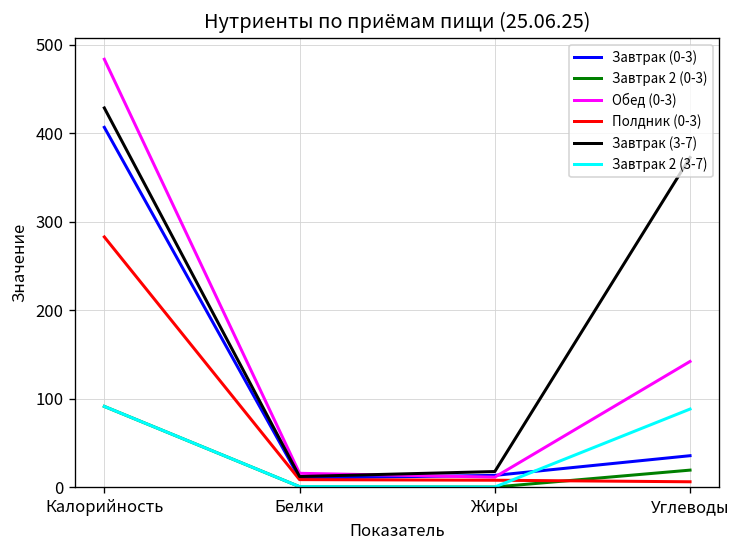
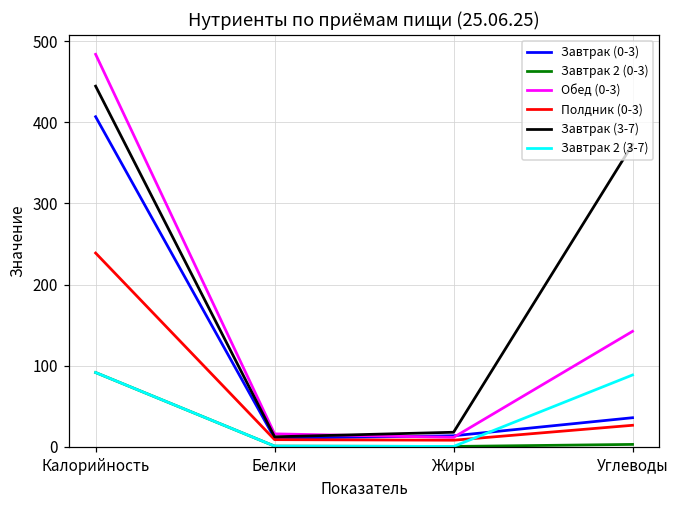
  {
    "Завтрак (0-3)": {
      "Калорийность": 410,
      "Углеводы": 40
    },
    "Завтрак 2 (0-3)": {
-     "Углеводы": 20
+     "Углеводы": 0
    },
    "Обед (0-3)": {
      "Калорийность": 480,
      "Белки": 20,
      "Углеводы": 140
    },
    "Полдник (0-3)": {
-     "Калорийность": 280,
+     "Калорийность": 240,
      "Жиры": 10,
-     "Углеводы": 10
+     "Углеводы": 30
    },
    "Завтрак (3-7)": {
-     "Калорийность": 430,
+     "Калорийность": 440,
      "Жиры": 20
    },
    "Завтрак 2 (3-7)": {
      "Углеводы": 90
    }
  }
